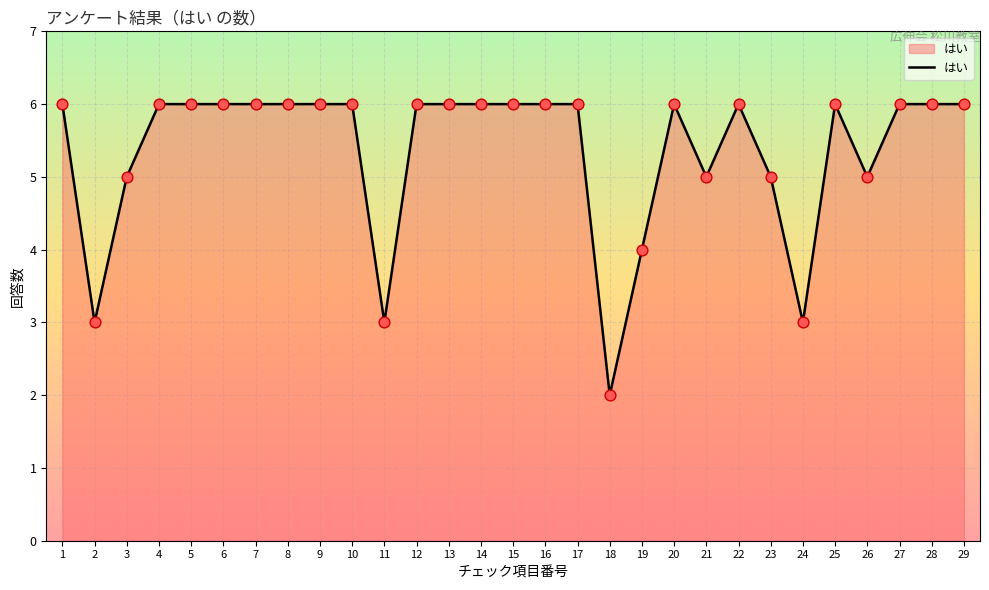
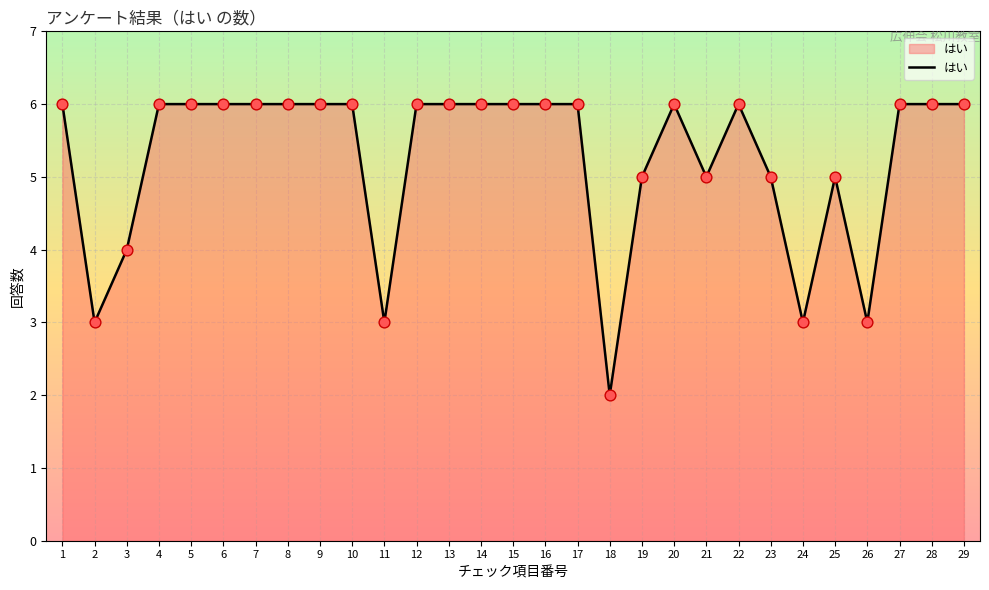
  {
    "1": 6,
    "2": 3,
-   "3": 5,
+   "3": 4,
    "4": 6,
    "5": 6,
    "6": 6,
    "7": 6,
    "8": 6,
    "9": 6,
    "10": 6,
    "11": 3,
    "12": 6,
    "13": 6,
    "14": 6,
    "15": 6,
    "16": 6,
    "17": 6,
    "18": 2,
-   "19": 4,
+   "19": 5,
    "20": 6,
    "21": 5,
    "22": 6,
    "23": 5,
    "24": 3,
-   "25": 6,
-   "26": 5,
+   "25": 5,
+   "26": 3,
    "27": 6,
    "28": 6,
    "29": 6
  }
